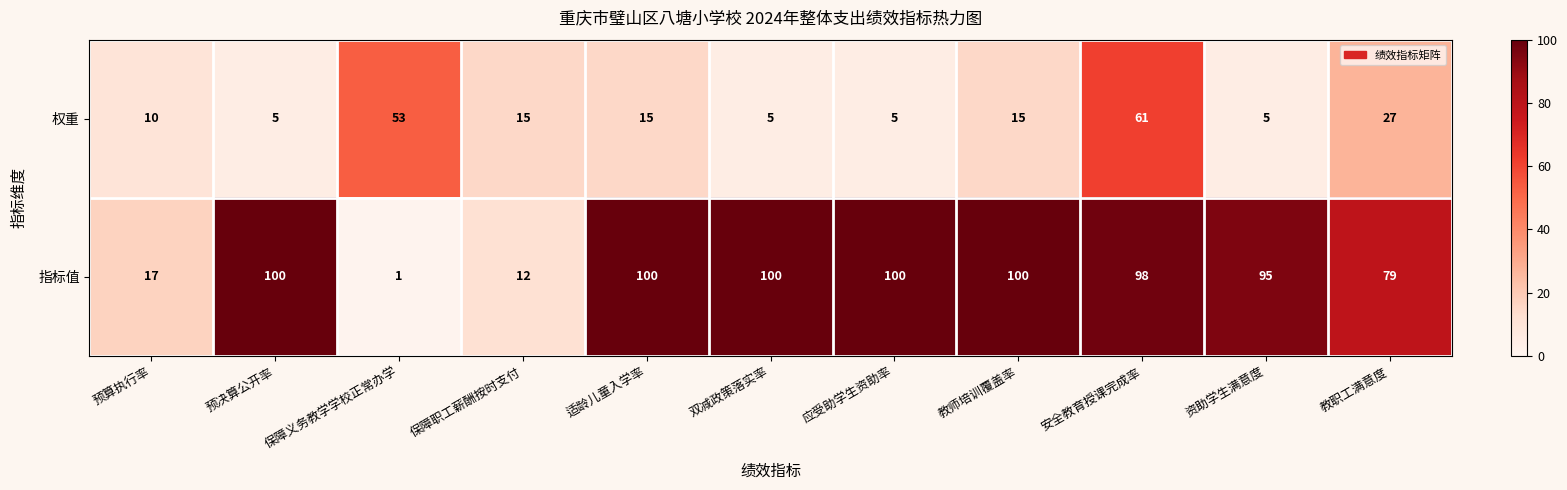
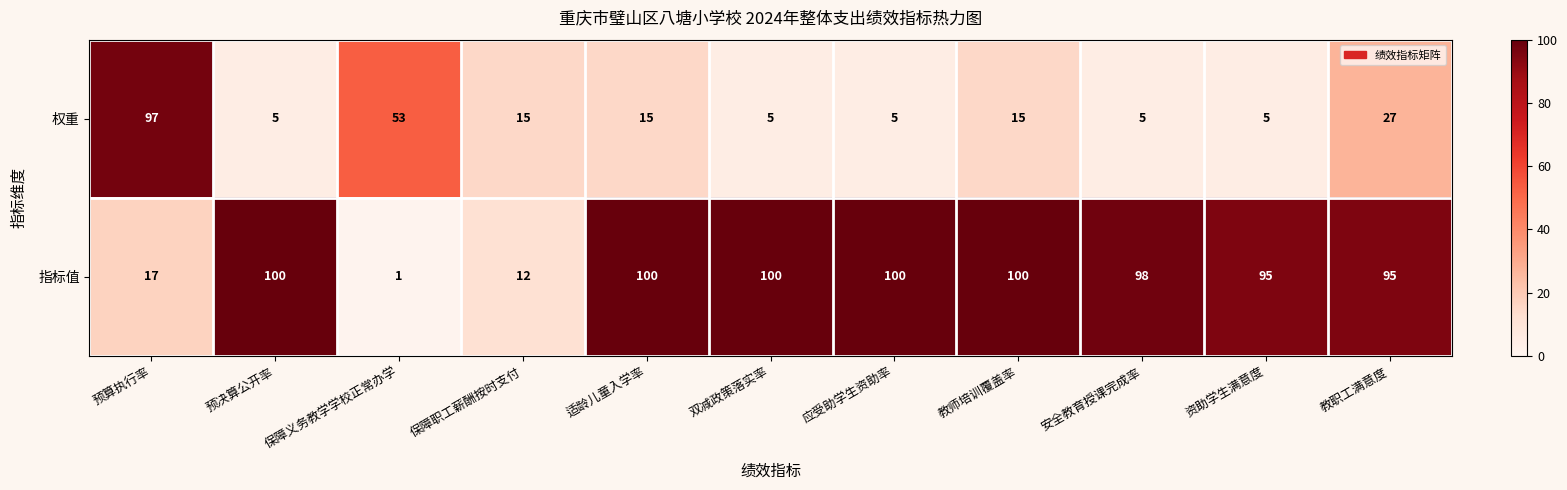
  {
    "权重": {
-     "预算执行率": 10,
+     "预算执行率": 97,
      "预决算公开率": 5,
      "保障义务教学学校正常办学": 53,
      "保障职工薪酬按时支付": 15,
      "适龄儿童入学率": 15,
      "双减政策落实率": 5,
      "应受助学生资助率": 5,
      "教师培训覆盖率": 15,
-     "安全教育授课完成率": 61,
+     "安全教育授课完成率": 5,
      "资助学生满意度": 5,
      "教职工满意度": 27
    },
    "指标值": {
      "预算执行率": 17,
      "预决算公开率": 100,
      "保障义务教学学校正常办学": 1,
      "保障职工薪酬按时支付": 12,
      "适龄儿童入学率": 100,
      "双减政策落实率": 100,
      "应受助学生资助率": 100,
      "教师培训覆盖率": 100,
      "安全教育授课完成率": 98,
      "资助学生满意度": 95,
-     "教职工满意度": 79
+     "教职工满意度": 95
    }
  }
